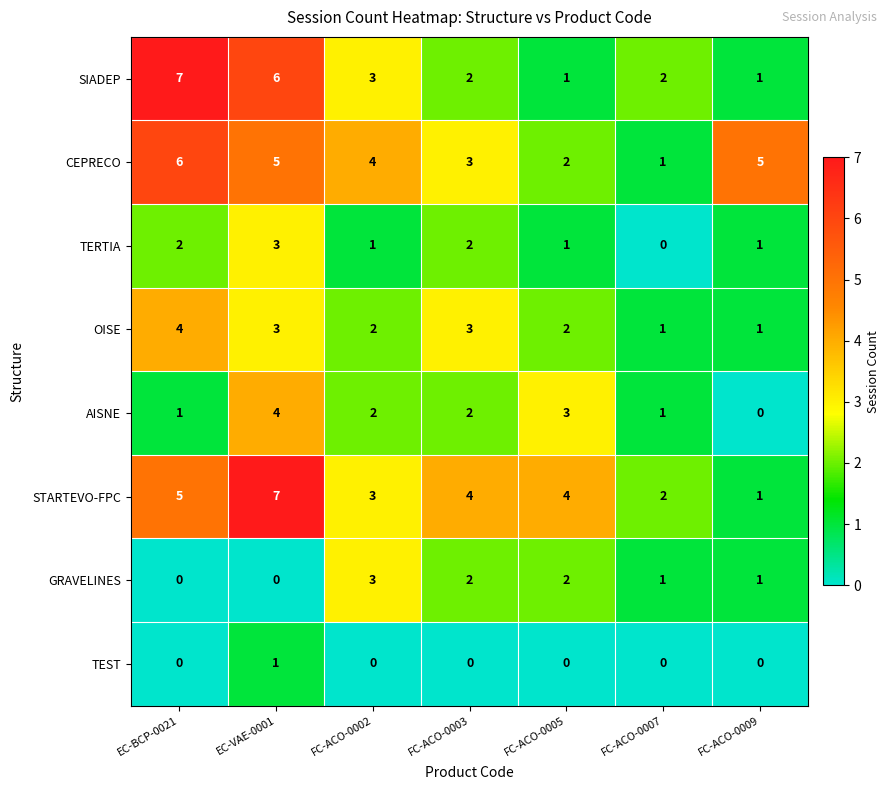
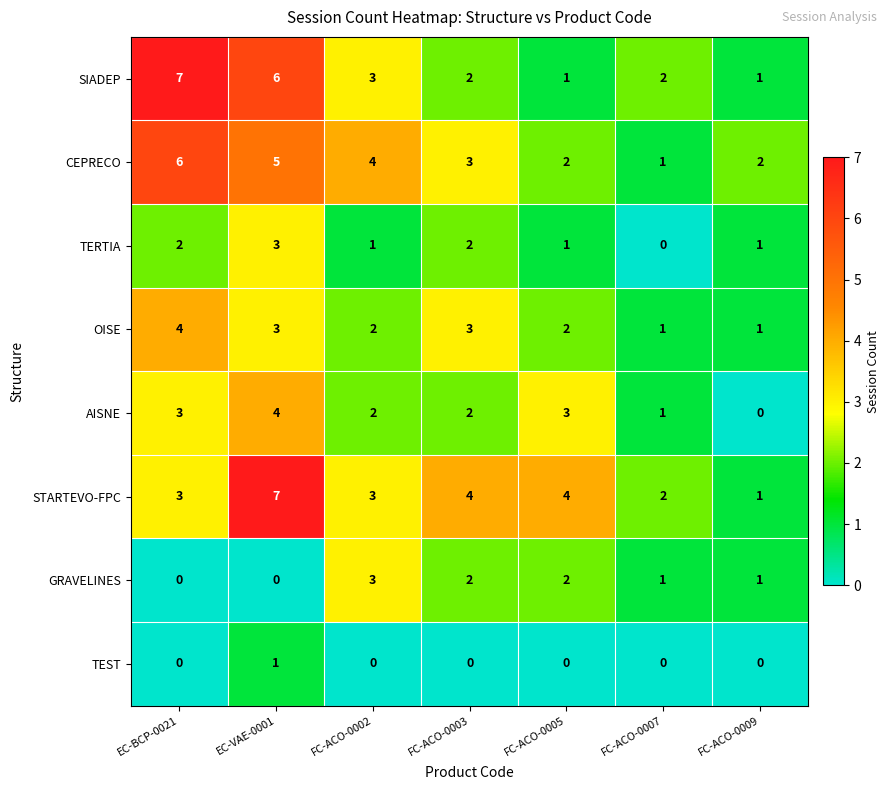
  {
    "SIADEP": {
      "EC-BCP-0021": 7,
      "EC-VAE-0001": 6,
      "FC-ACO-0002": 3,
      "FC-ACO-0003": 2,
      "FC-ACO-0005": 1,
      "FC-ACO-0007": 2,
      "FC-ACO-0009": 1
    },
    "CEPRECO": {
      "EC-BCP-0021": 6,
      "EC-VAE-0001": 5,
      "FC-ACO-0002": 4,
      "FC-ACO-0003": 3,
      "FC-ACO-0005": 2,
      "FC-ACO-0007": 1,
-     "FC-ACO-0009": 5
+     "FC-ACO-0009": 2
    },
    "TERTIA": {
      "EC-BCP-0021": 2,
      "EC-VAE-0001": 3,
      "FC-ACO-0002": 1,
      "FC-ACO-0003": 2,
      "FC-ACO-0005": 1,
      "FC-ACO-0007": 0,
      "FC-ACO-0009": 1
    },
    "OISE": {
      "EC-BCP-0021": 4,
      "EC-VAE-0001": 3,
      "FC-ACO-0002": 2,
      "FC-ACO-0003": 3,
      "FC-ACO-0005": 2,
      "FC-ACO-0007": 1,
      "FC-ACO-0009": 1
    },
    "AISNE": {
-     "EC-BCP-0021": 1,
+     "EC-BCP-0021": 3,
      "EC-VAE-0001": 4,
      "FC-ACO-0002": 2,
      "FC-ACO-0003": 2,
      "FC-ACO-0005": 3,
      "FC-ACO-0007": 1,
      "FC-ACO-0009": 0
    },
    "STARTEVO-FPC": {
-     "EC-BCP-0021": 5,
+     "EC-BCP-0021": 3,
      "EC-VAE-0001": 7,
      "FC-ACO-0002": 3,
      "FC-ACO-0003": 4,
      "FC-ACO-0005": 4,
      "FC-ACO-0007": 2,
      "FC-ACO-0009": 1
    },
    "GRAVELINES": {
      "EC-BCP-0021": 0,
      "EC-VAE-0001": 0,
      "FC-ACO-0002": 3,
      "FC-ACO-0003": 2,
      "FC-ACO-0005": 2,
      "FC-ACO-0007": 1,
      "FC-ACO-0009": 1
    },
    "TEST": {
      "EC-BCP-0021": 0,
      "EC-VAE-0001": 1,
      "FC-ACO-0002": 0,
      "FC-ACO-0003": 0,
      "FC-ACO-0005": 0,
      "FC-ACO-0007": 0,
      "FC-ACO-0009": 0
    }
  }
